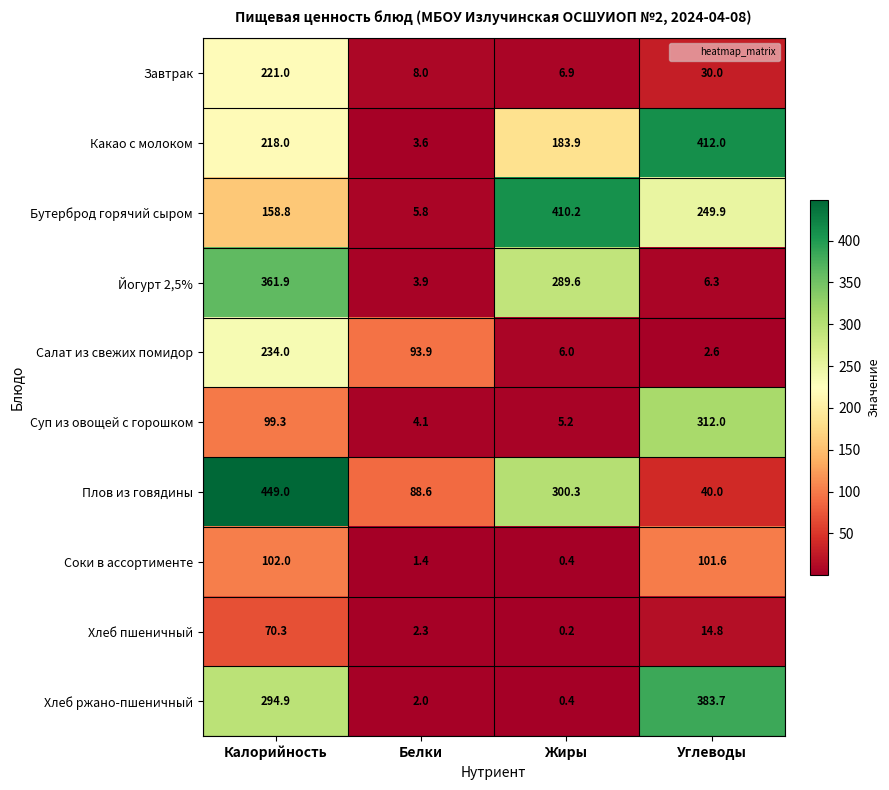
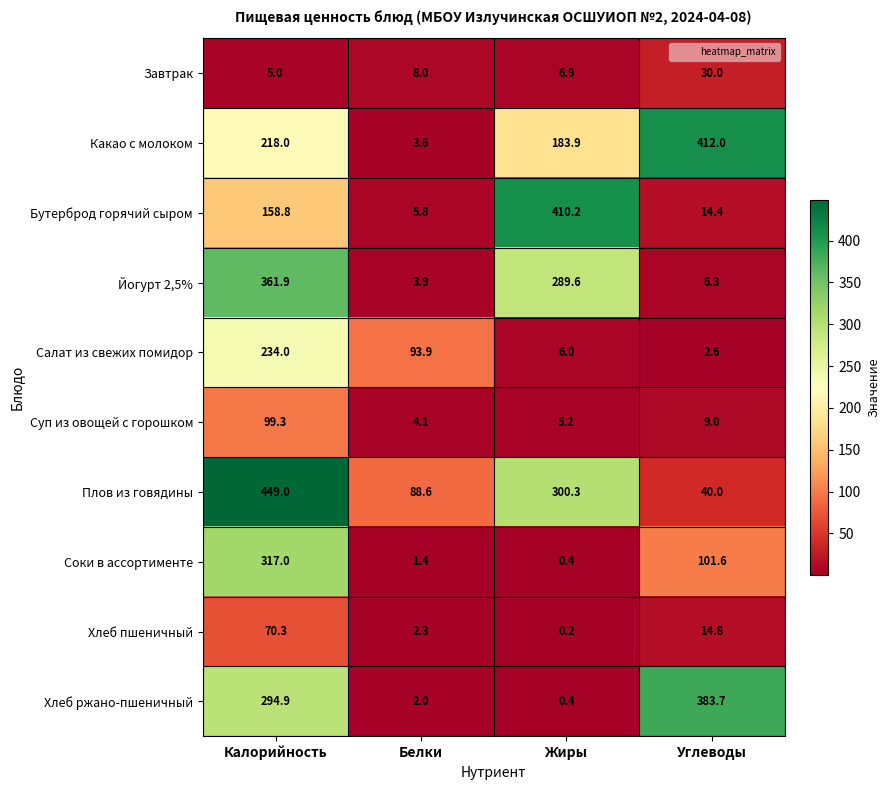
  {
    "Завтрак": {
-     "Калорийность": 221.0,
+     "Калорийность": 5.0,
      "Белки": 8.0,
      "Жиры": 6.9,
      "Углеводы": 30.0
    },
    "Какао с молоком": {
      "Калорийность": 218.0,
      "Белки": 3.6,
      "Жиры": 183.9,
      "Углеводы": 412.0
    },
    "Бутерброд горячий сыром": {
      "Калорийность": 158.8,
      "Белки": 5.8,
      "Жиры": 410.2,
-     "Углеводы": 249.9
+     "Углеводы": 14.4
    },
    "Йогурт 2,5%": {
      "Калорийность": 361.9,
      "Белки": 3.9,
      "Жиры": 289.6,
      "Углеводы": 6.3
    },
    "Салат из свежих помидор": {
      "Калорийность": 234.0,
      "Белки": 93.9,
      "Жиры": 6.0,
      "Углеводы": 2.6
    },
    "Суп из овощей с горошком": {
      "Калорийность": 99.3,
      "Белки": 4.1,
      "Жиры": 5.2,
-     "Углеводы": 312.0
+     "Углеводы": 9.0
    },
    "Плов из говядины": {
      "Калорийность": 449.0,
      "Белки": 88.6,
      "Жиры": 300.3,
      "Углеводы": 40.0
    },
    "Соки в ассортименте": {
-     "Калорийность": 102.0,
+     "Калорийность": 317.0,
      "Белки": 1.4,
      "Жиры": 0.4,
      "Углеводы": 101.6
    },
    "Хлеб пшеничный": {
      "Калорийность": 70.3,
      "Белки": 2.3,
      "Жиры": 0.2,
      "Углеводы": 14.8
    },
    "Хлеб ржано-пшеничный": {
      "Калорийность": 294.9,
      "Белки": 2.0,
      "Жиры": 0.4,
      "Углеводы": 383.7
    }
  }
